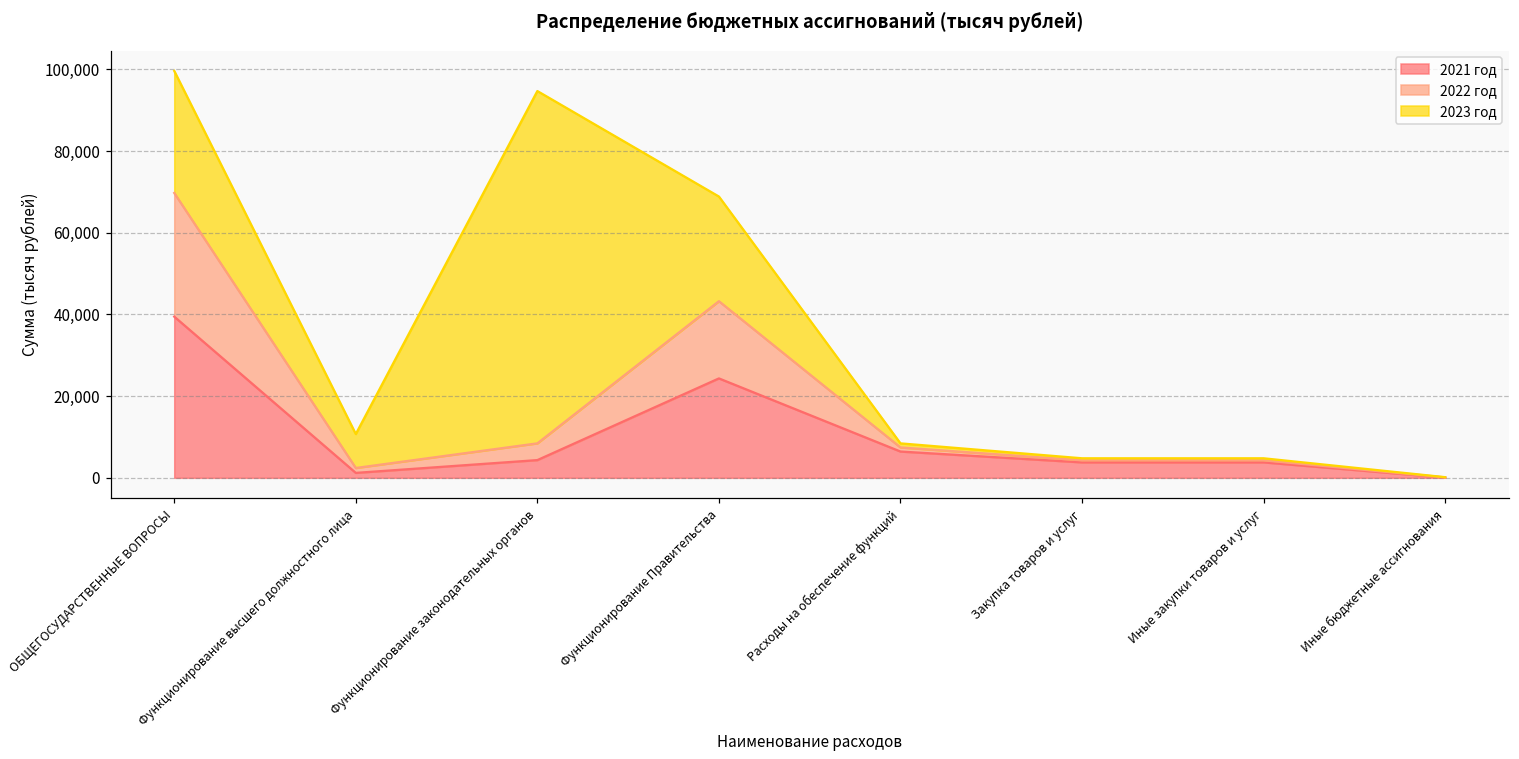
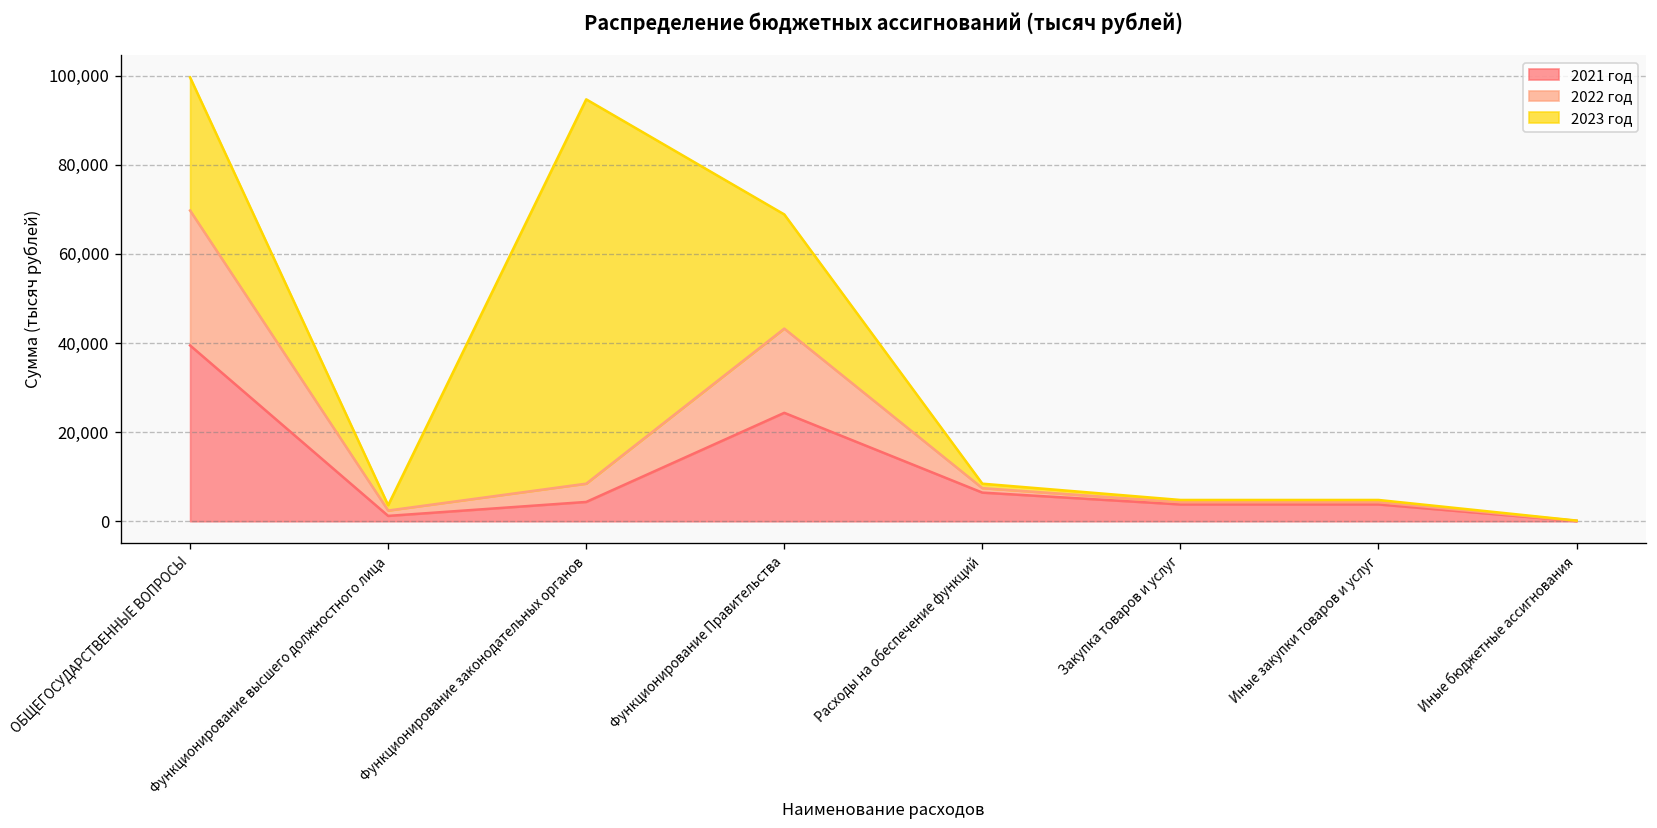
  {
    "2023 год": {
      "ОБЩЕГОСУДАРСТВЕННЫЕ ВОПРОСЫ": "30,000",
-     "Функционирование высшего должностного лица": "8,000",
+     "Функционирование высшего должностного лица": "1,000",
      "Функционирование законодательных органов": "86,000",
      "Функционирование Правительства": "26,000",
      "Расходы на обеспечение функций": "1,000"
    }
  }
